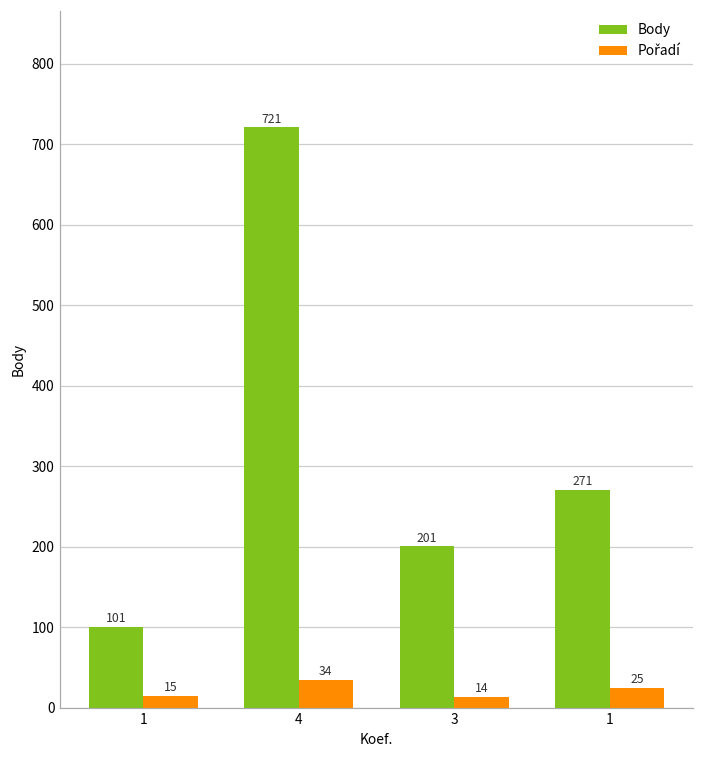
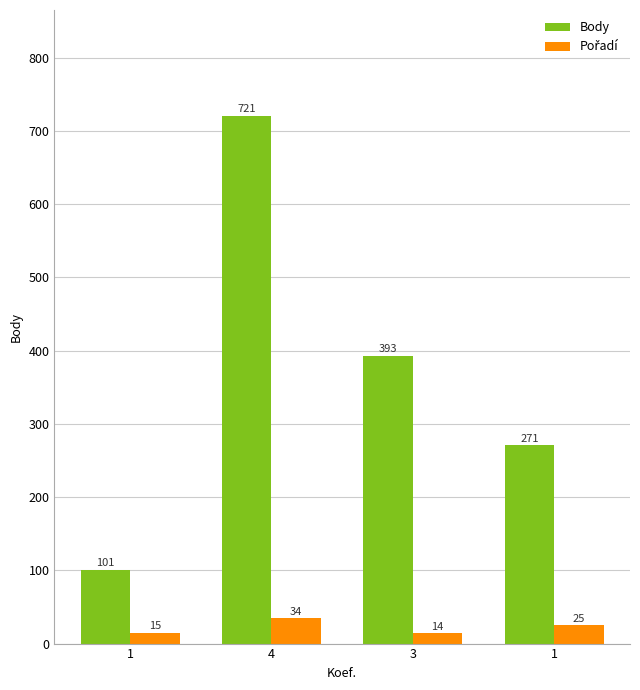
  {
    "Body": {
      "4": 721,
-     "3": 201
+     "3": 393
    },
    "Pořadí": {
      "3": 14
    }
  }
